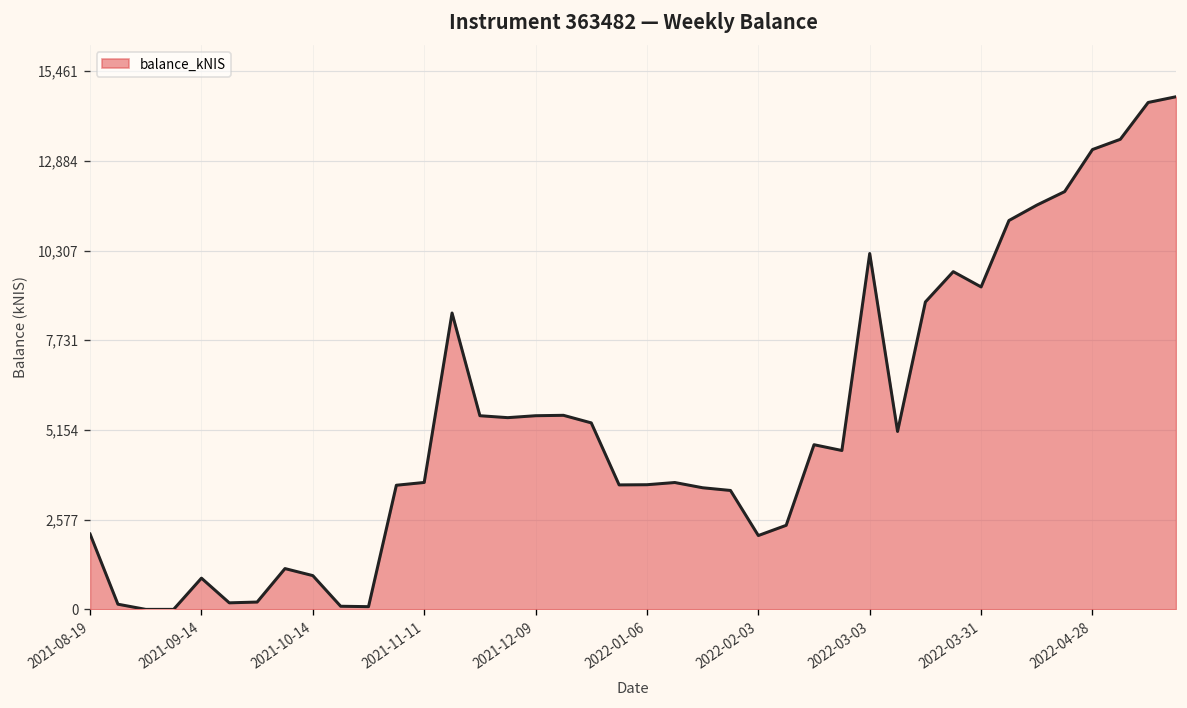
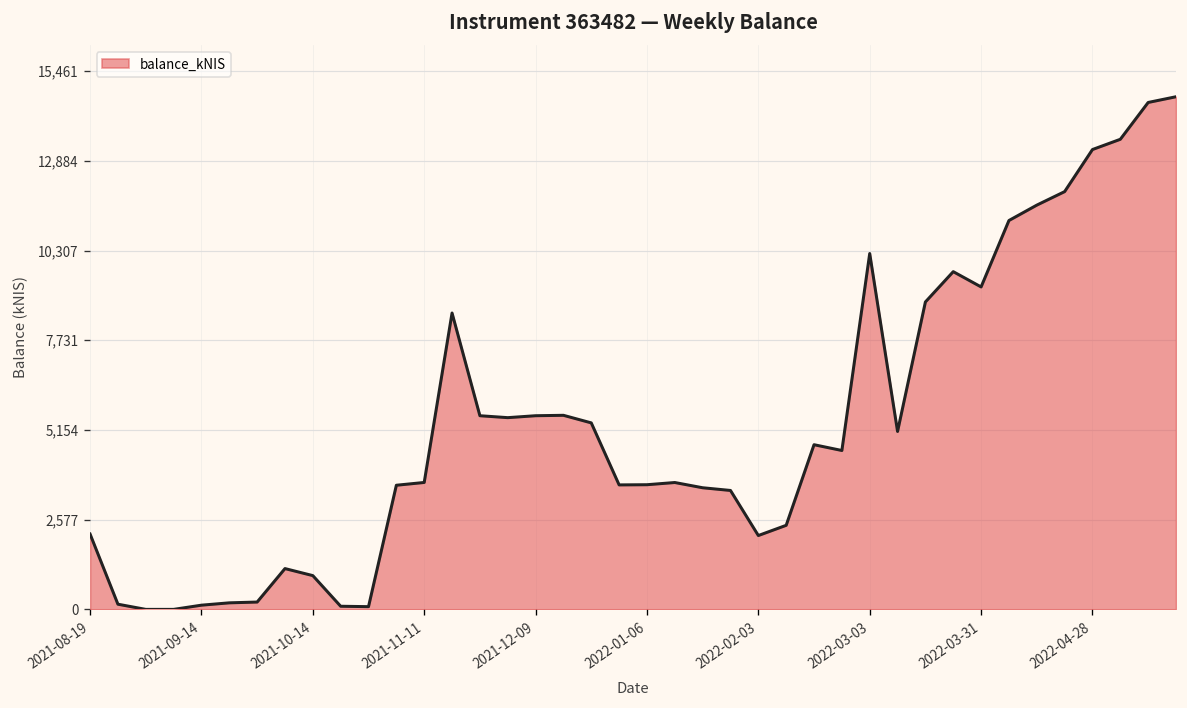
  {
    "2021-08-19": "2,200",
-   "2021-09-14": "900",
+   "2021-09-14": "100",
    "2021-10-14": "1,000",
    "2021-11-11": "3,600",
    "2021-12-09": "5,600",
    "2022-01-06": "3,600",
    "2022-02-03": "2,100",
    "2022-03-03": "10,200",
    "2022-03-31": "9,300",
    "2022-04-28": "13,200"
  }
